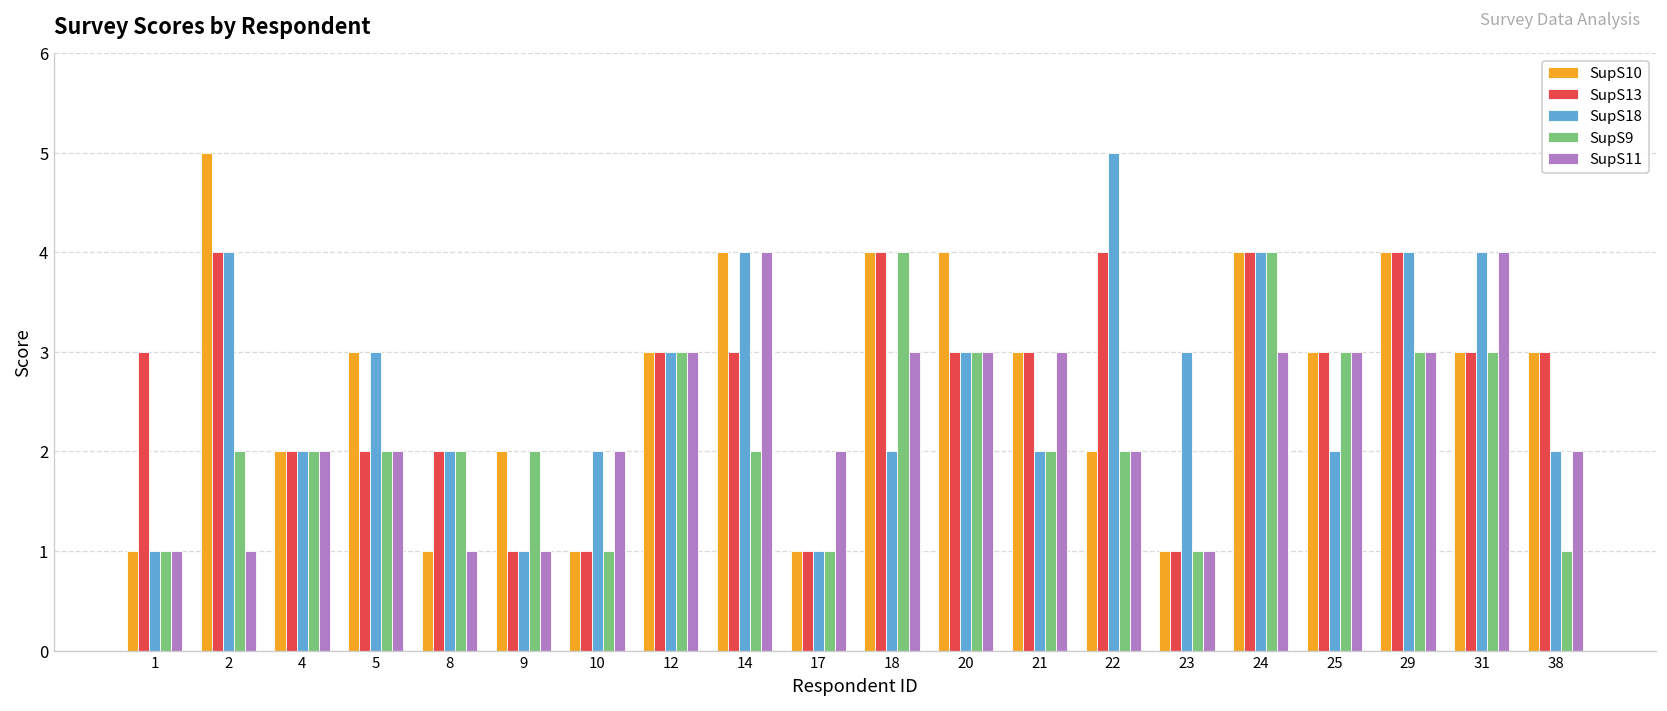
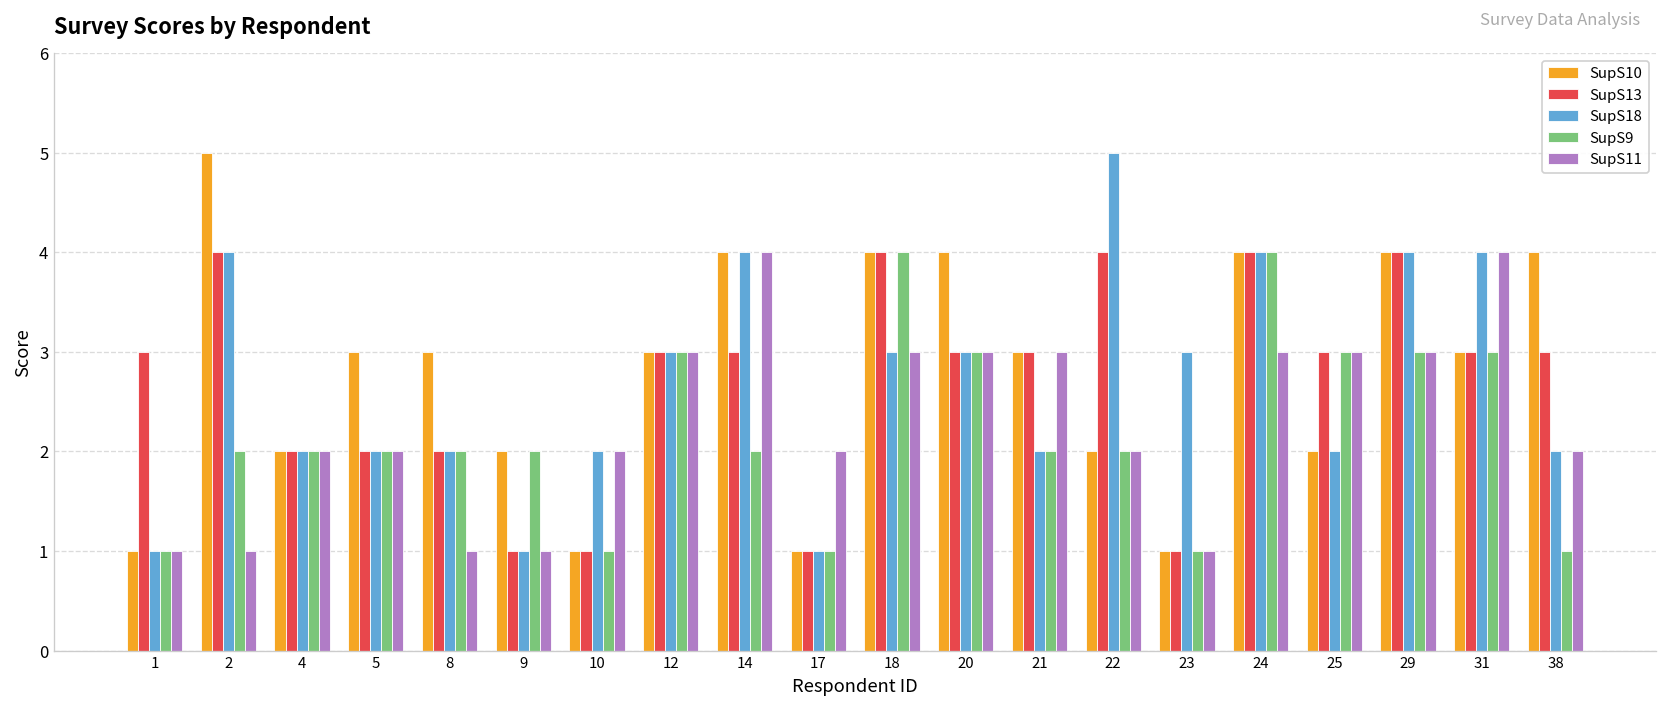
  {
    "SupS10": {
      "1": 1,
      "2": 5,
      "4": 2,
      "5": 3,
-     "8": 1,
+     "8": 3,
      "9": 2,
      "10": 1,
      "12": 3,
      "14": 4,
      "17": 1,
      "18": 4,
      "20": 4,
      "21": 3,
      "22": 2,
      "23": 1,
      "24": 4,
-     "25": 3,
+     "25": 2,
      "29": 4,
      "31": 3,
-     "38": 3
+     "38": 4
    },
    "SupS13": {
      "1": 3,
      "2": 4,
      "4": 2,
      "5": 2,
      "8": 2,
      "9": 1,
      "10": 1,
      "12": 3,
      "14": 3,
      "17": 1,
      "18": 4,
      "20": 3,
      "21": 3,
      "22": 4,
      "23": 1,
      "24": 4,
      "25": 3,
      "29": 4,
      "31": 3,
      "38": 3
    },
    "SupS18": {
      "1": 1,
      "2": 4,
      "4": 2,
-     "5": 3,
+     "5": 2,
      "8": 2,
      "9": 1,
      "10": 2,
      "12": 3,
      "14": 4,
      "17": 1,
-     "18": 2,
+     "18": 3,
      "20": 3,
      "21": 2,
      "22": 5,
      "23": 3,
      "24": 4,
      "25": 2,
      "29": 4,
      "31": 4,
      "38": 2
    },
    "SupS9": {
      "1": 1,
      "2": 2,
      "4": 2,
      "5": 2,
      "8": 2,
      "9": 2,
      "10": 1,
      "12": 3,
      "14": 2,
      "17": 1,
      "18": 4,
      "20": 3,
      "21": 2,
      "22": 2,
      "23": 1,
      "24": 4,
      "25": 3,
      "29": 3,
      "31": 3,
      "38": 1
    },
    "SupS11": {
      "1": 1,
      "2": 1,
      "4": 2,
      "5": 2,
      "8": 1,
      "9": 1,
      "10": 2,
      "12": 3,
      "14": 4,
      "17": 2,
      "18": 3,
      "20": 3,
      "21": 3,
      "22": 2,
      "23": 1,
      "24": 3,
      "25": 3,
      "29": 3,
      "31": 4,
      "38": 2
    }
  }
